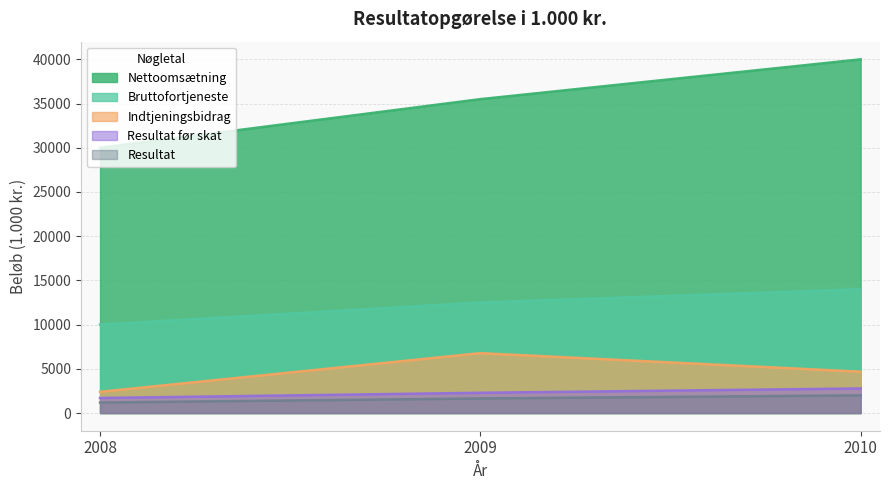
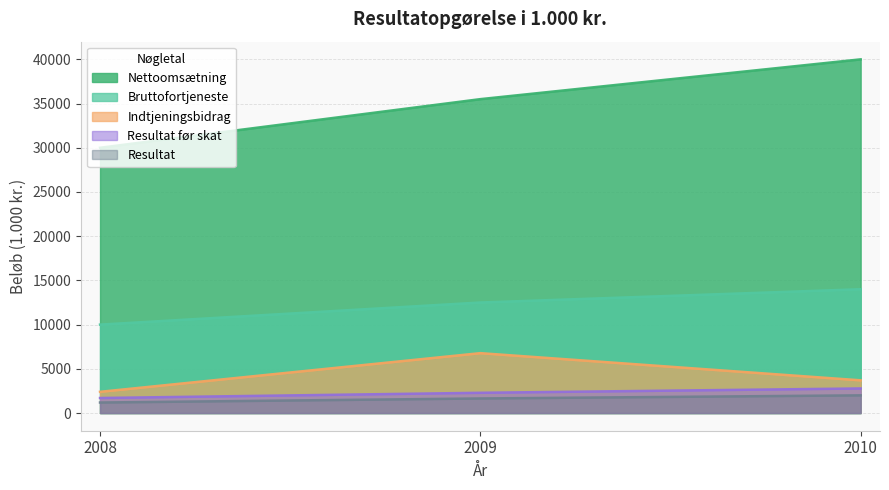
  {
    "Indtjeningsbidrag": {
      "2008": 2000,
      "2009": 7000,
-     "2010": 5000
+     "2010": 4000
    }
  }
